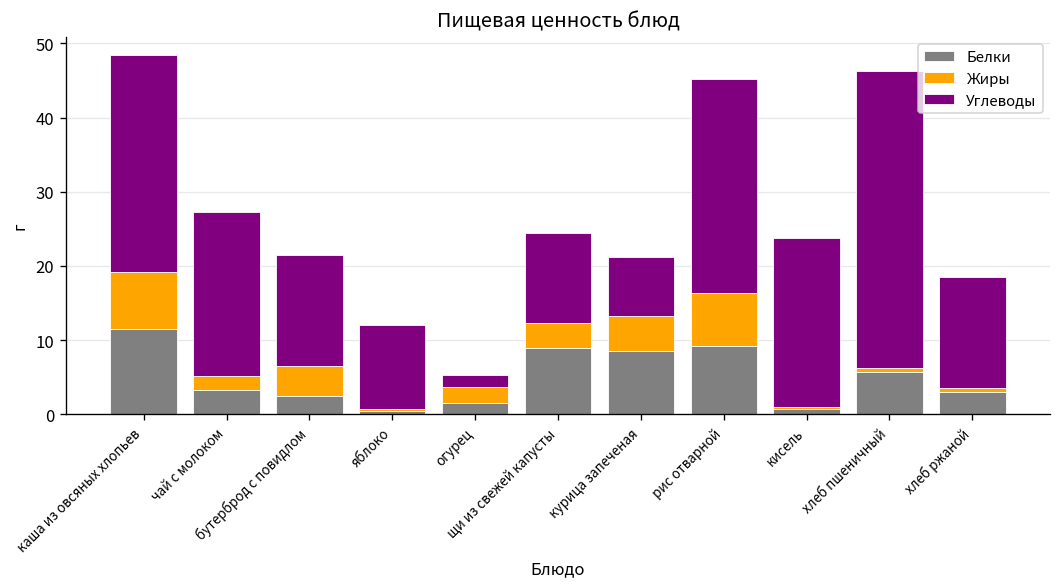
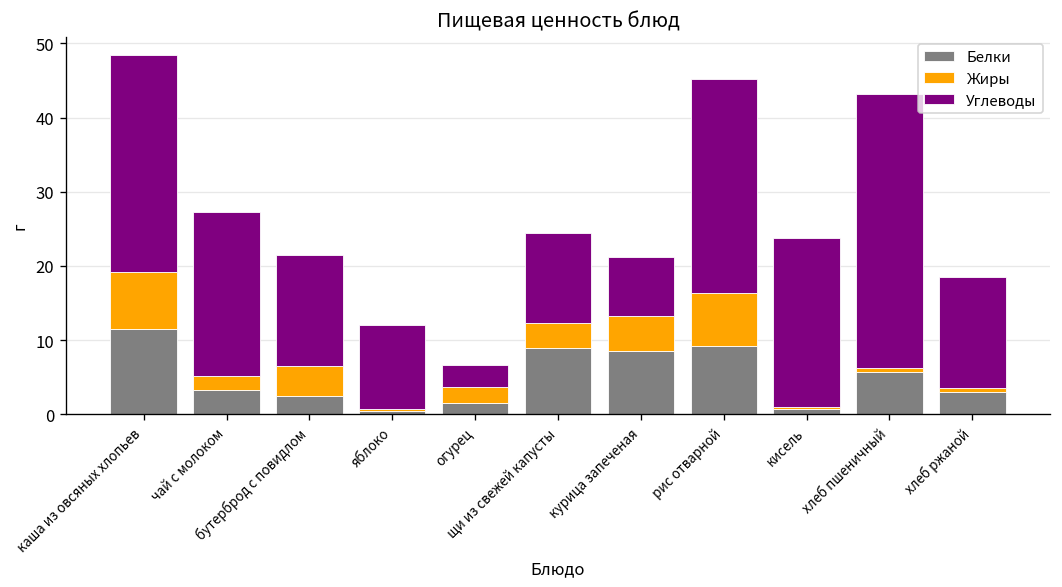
  {
    "Белки": {
      "каша из овсяных хлопьев": 12,
      "чай с молоком": 3,
      "бутерброд с повидлом": 2,
      "огурец": 1,
      "щи из свежей капусты": 9,
      "курица запеченая": 9,
      "рис отварной": 9,
      "кисель": 1,
      "хлеб пшеничный": 6,
      "хлеб ржаной": 3
    },
    "Жиры": {
      "каша из овсяных хлопьев": 8,
      "чай с молоком": 2,
      "бутерброд с повидлом": 4,
      "огурец": 2,
      "щи из свежей капусты": 3,
      "курица запеченая": 5,
      "рис отварной": 7,
      "хлеб пшеничный": 1,
      "хлеб ржаной": 1
    },
    "Углеводы": {
      "каша из овсяных хлопьев": 29,
      "чай с молоком": 22,
      "бутерброд с повидлом": 15,
      "яблоко": 11,
-     "огурец": 2,
+     "огурец": 3,
      "щи из свежей капусты": 12,
      "курица запеченая": 8,
      "рис отварной": 29,
      "кисель": 23,
-     "хлеб пшеничный": 40,
+     "хлеб пшеничный": 37,
      "хлеб ржаной": 15
    }
  }
